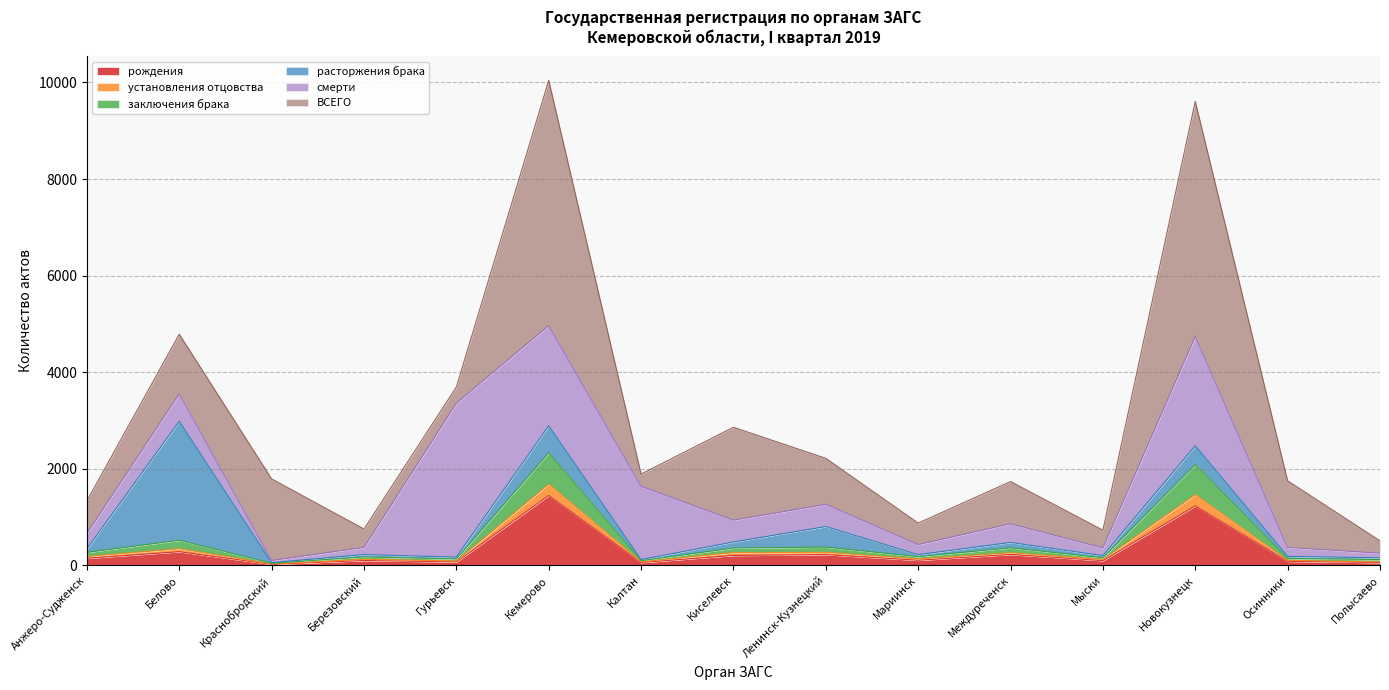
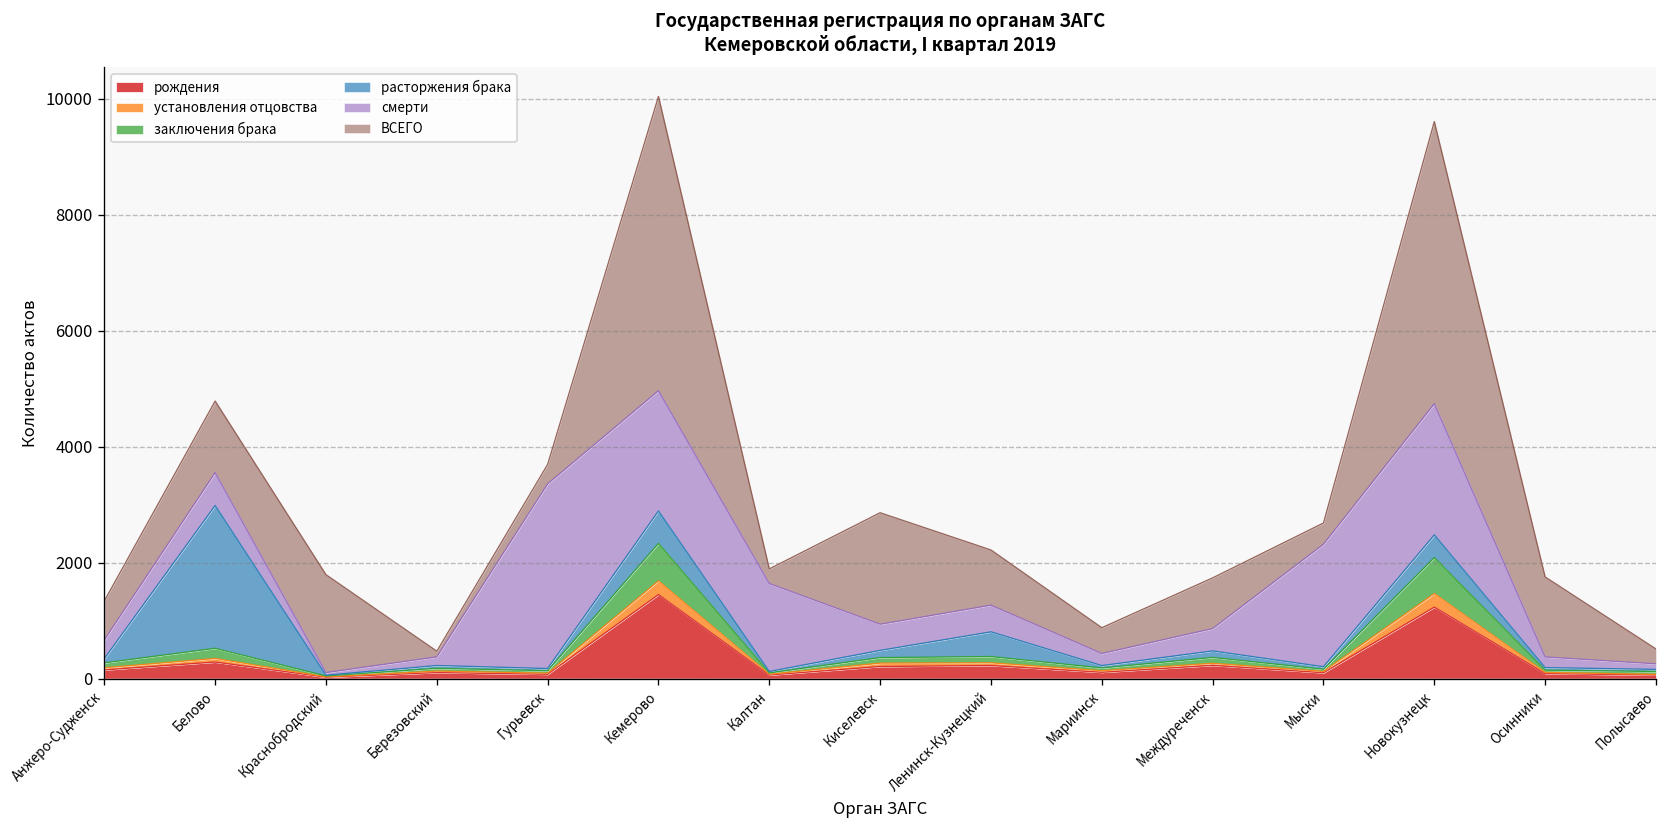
  {
    "рождения": {
      "Белово": 300,
      "Кемерово": 1400,
      "Киселевск": 200,
      "Новокузнецк": 1200
    },
    "установления отцовства": {
      "Белово": 100,
      "Кемерово": 200,
      "Киселевск": 100,
      "Новокузнецк": 200
    },
    "заключения брака": {
      "Анжеро-Судженск": 100,
      "Белово": 200,
      "Кемерово": 600,
      "Киселевск": 100,
      "Ленинск-Кузнецкий": 100,
      "Междуреченск": 100,
      "Новокузнецк": 600
    },
    "расторжения брака": {
      "Анжеро-Судженск": 100,
      "Белово": 2500,
      "Кемерово": 600,
      "Киселевск": 100,
      "Ленинск-Кузнецкий": 400,
      "Междуреченск": 100,
      "Новокузнецк": 400
    },
    "смерти": {
      "Анжеро-Судженск": 300,
      "Белово": 600,
      "Березовский": 100,
      "Гурьевск": 3200,
      "Кемерово": 2100,
      "Калтан": 1500,
      "Киселевск": 500,
      "Ленинск-Кузнецкий": 500,
      "Мариинск": 200,
      "Междуреченск": 400,
-     "Мыски": 200,
+     "Мыски": 2100,
      "Новокузнецк": 2300,
      "Осинники": 200,
      "Полысаево": 100
    },
    "ВСЕГО": {
      "Анжеро-Судженск": 700,
      "Белово": 1200,
      "Краснобродский": 1700,
-     "Березовский": 400,
+     "Березовский": 100,
      "Гурьевск": 300,
      "Кемерово": 5100,
      "Калтан": 300,
      "Киселевск": 1900,
      "Ленинск-Кузнецкий": 1000,
      "Мариинск": 400,
      "Междуреченск": 900,
      "Мыски": 400,
      "Новокузнецк": 4900,
      "Осинники": 1400,
      "Полысаево": 300
    }
  }
